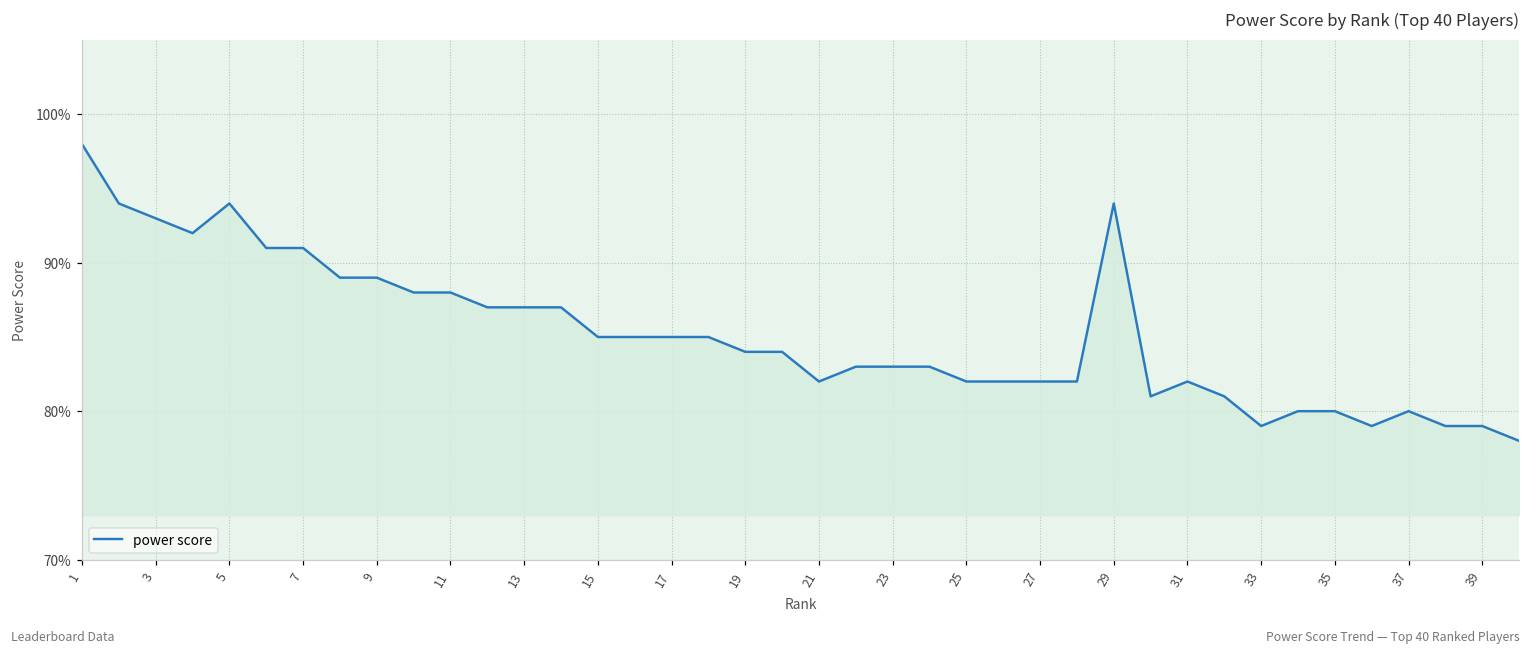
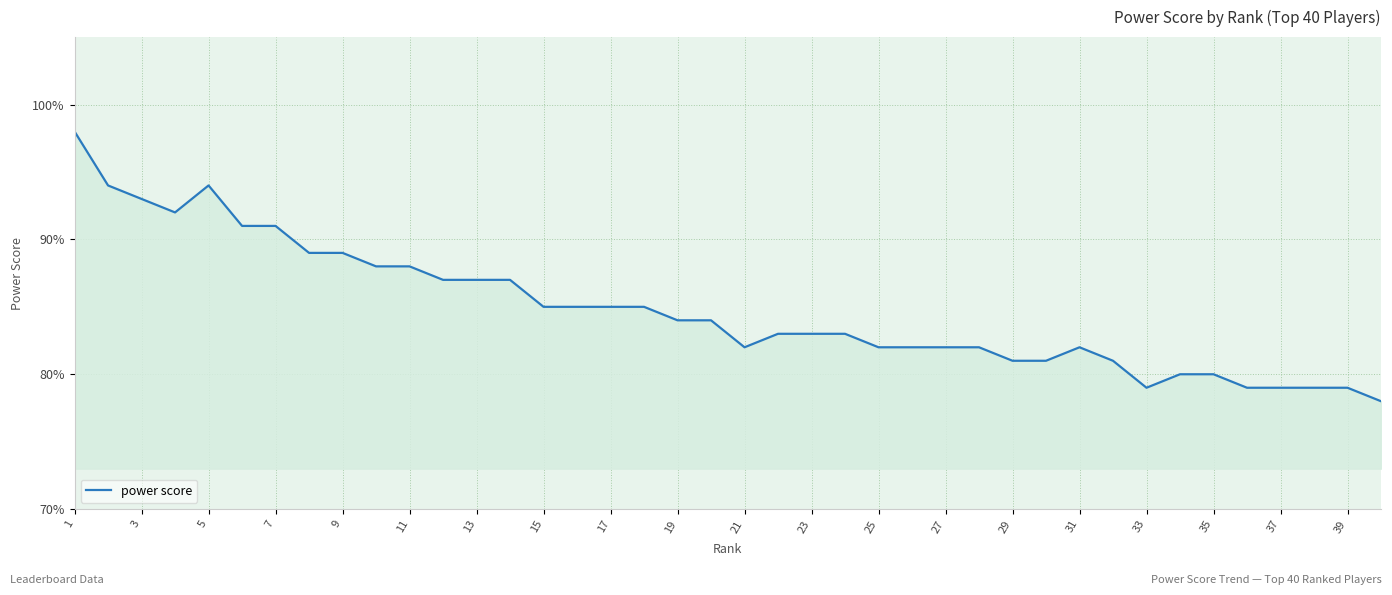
  {
    "1": "98%",
    "3": "93%",
    "5": "94%",
    "7": "91%",
    "9": "89%",
    "11": "88%",
    "13": "87%",
    "15": "85%",
    "17": "85%",
    "19": "84%",
    "21": "82%",
    "23": "83%",
    "25": "82%",
    "27": "82%",
-   "29": "94%",
+   "29": "81%",
    "31": "82%",
    "33": "79%",
    "35": "80%",
-   "37": "80%",
+   "37": "79%",
    "39": "79%"
  }
